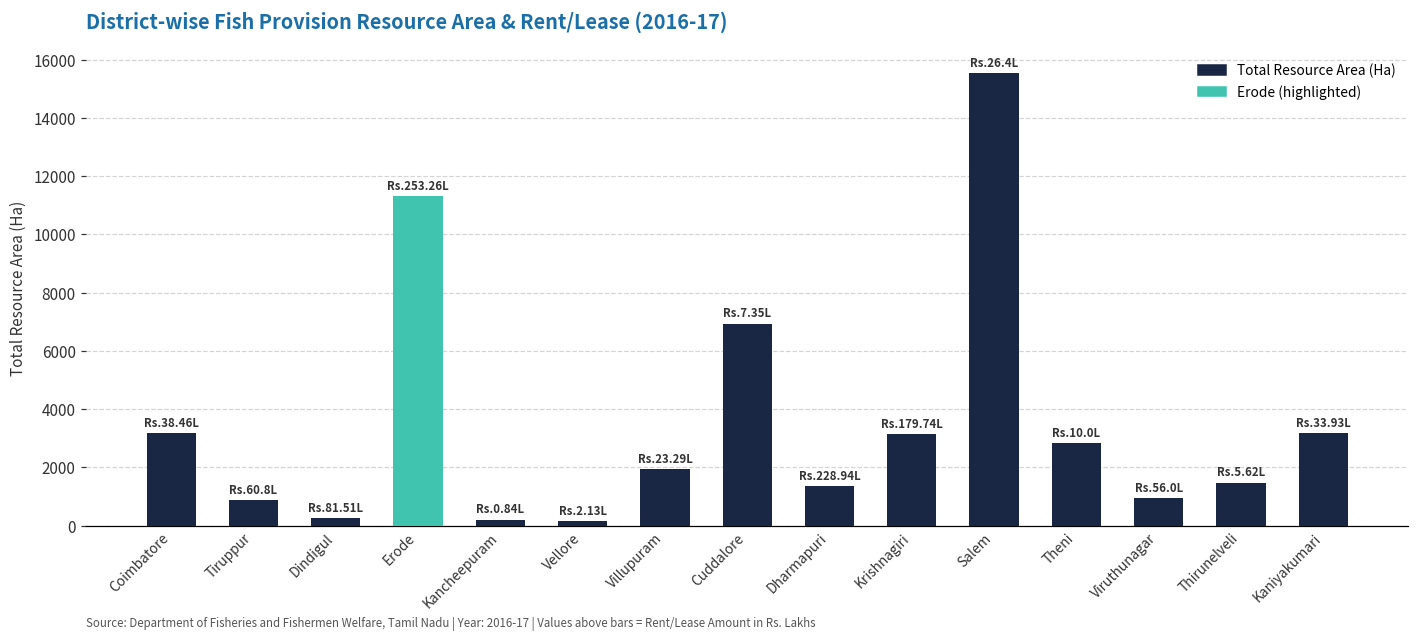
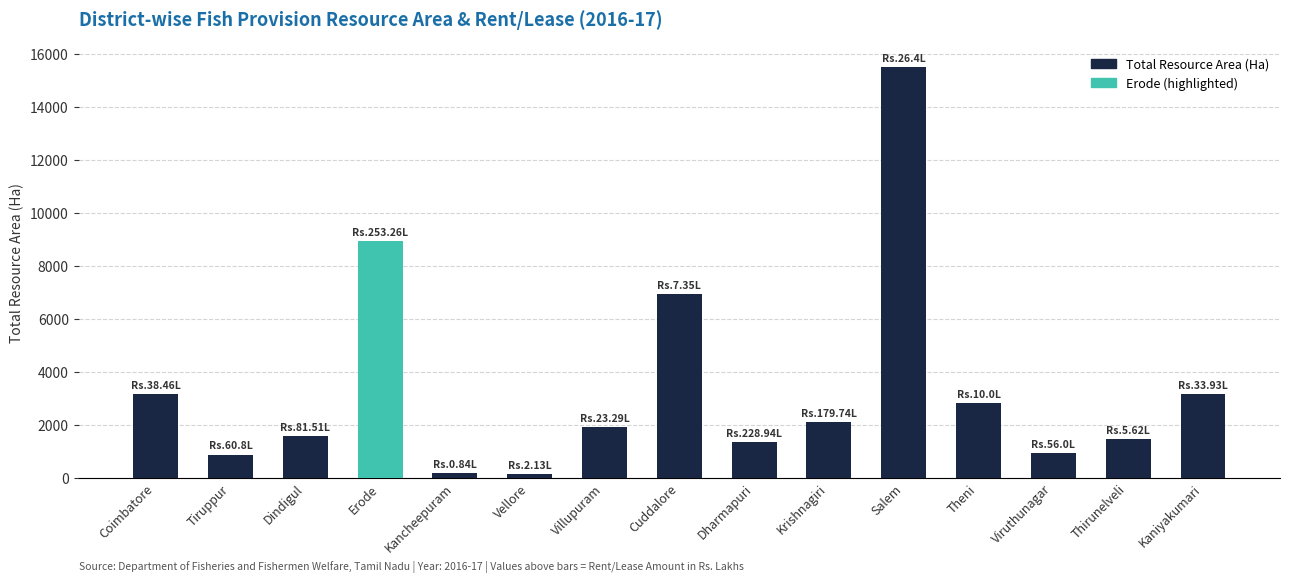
  {
-   "Dindigul": 200,
-   "Erode": 11300,
-   "Krishnagiri": 3100
+   "Dindigul": 1600,
+   "Erode": 9000,
+   "Krishnagiri": 2100
  }
